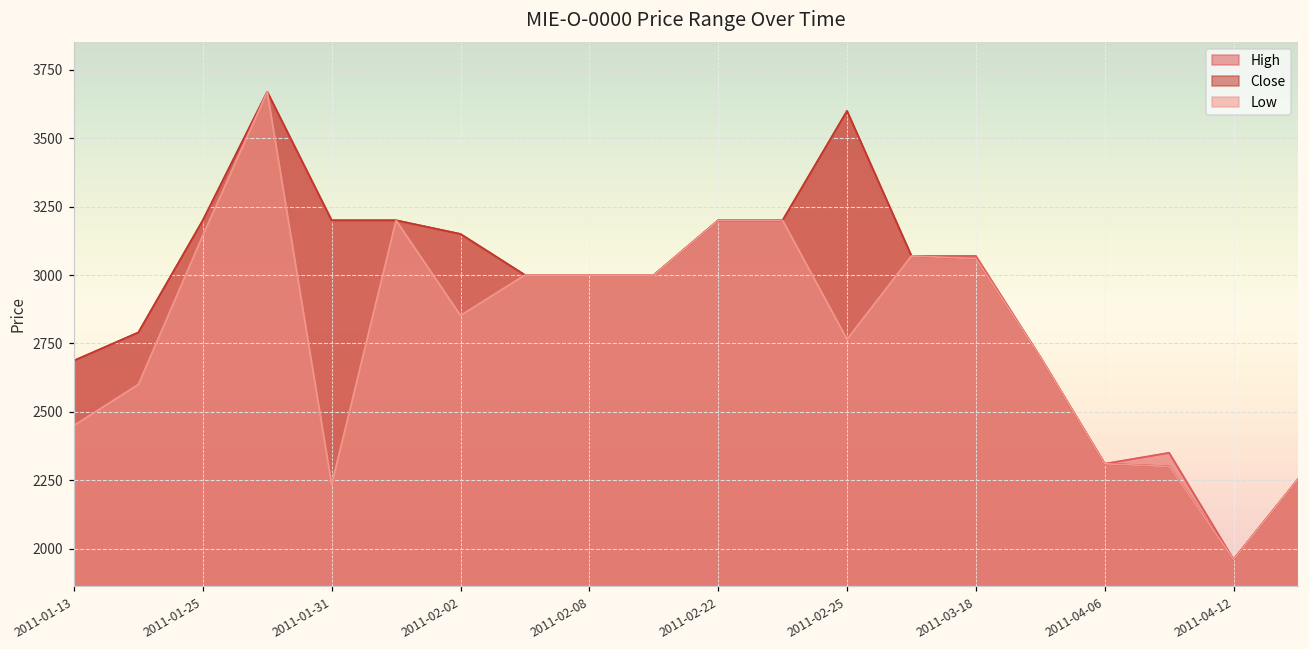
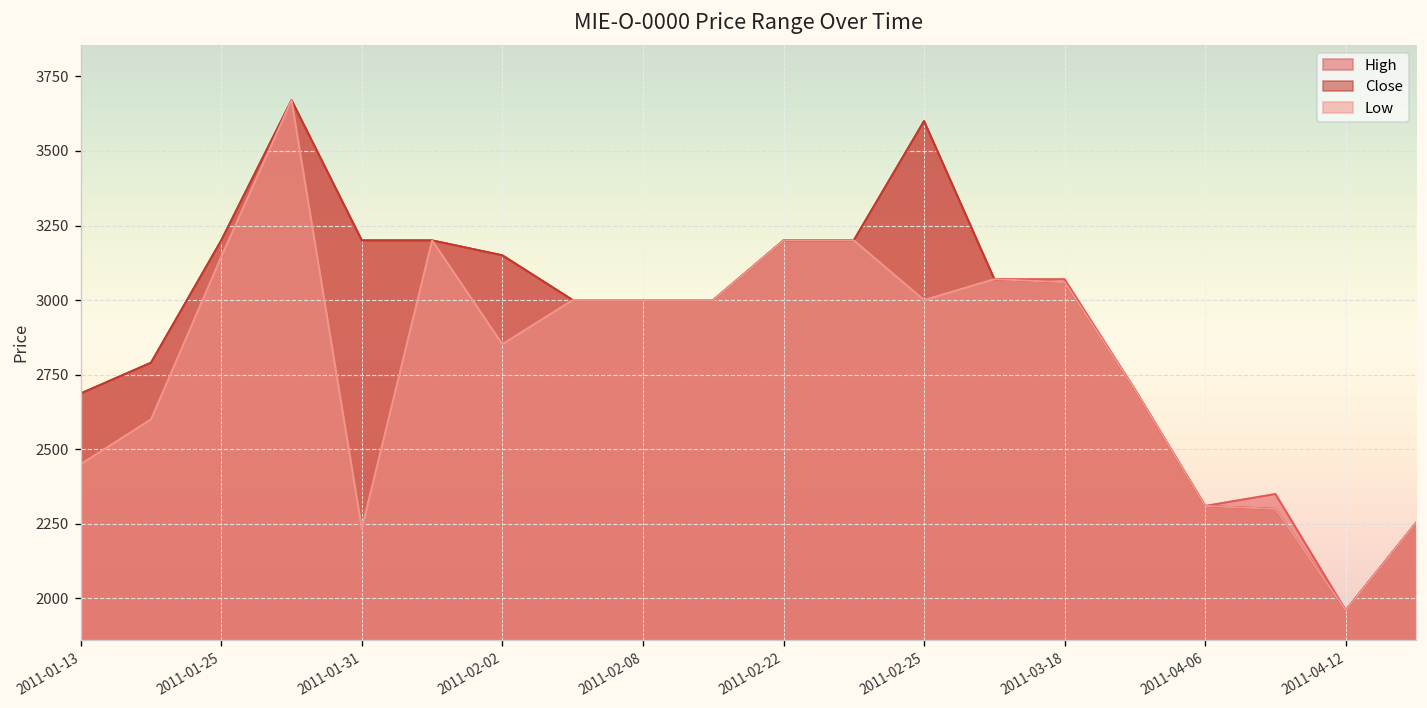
  {
    "Low": {
      "2011-01-13": 2450,
      "2011-01-25": 3150,
      "2011-01-31": 2230,
      "2011-02-02": 2850,
-     "2011-02-25": 2770
+     "2011-02-25": 3000
    }
  }
